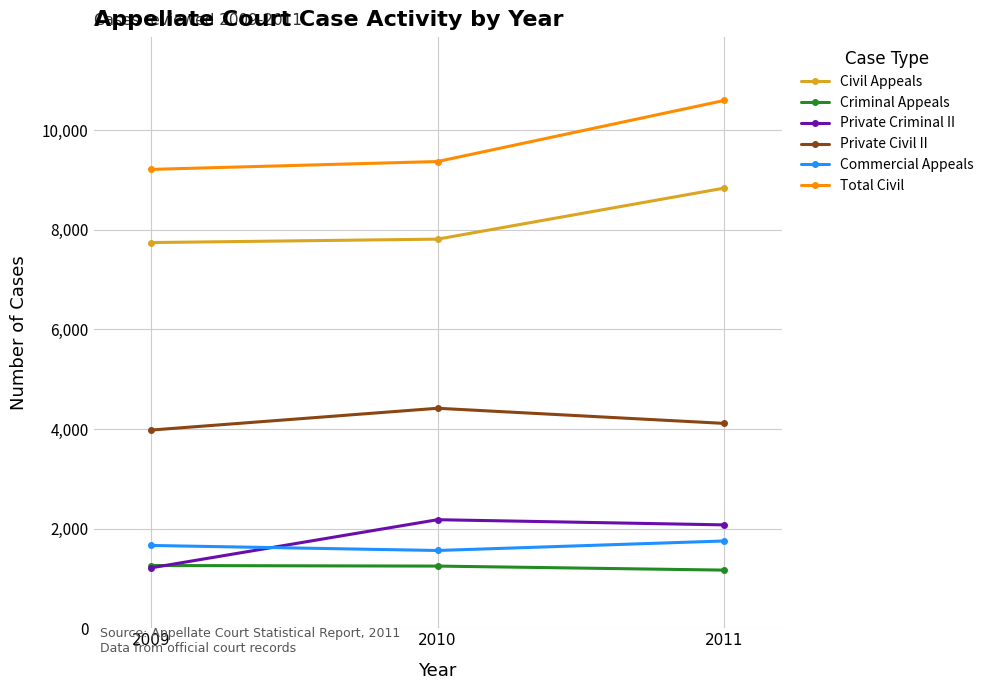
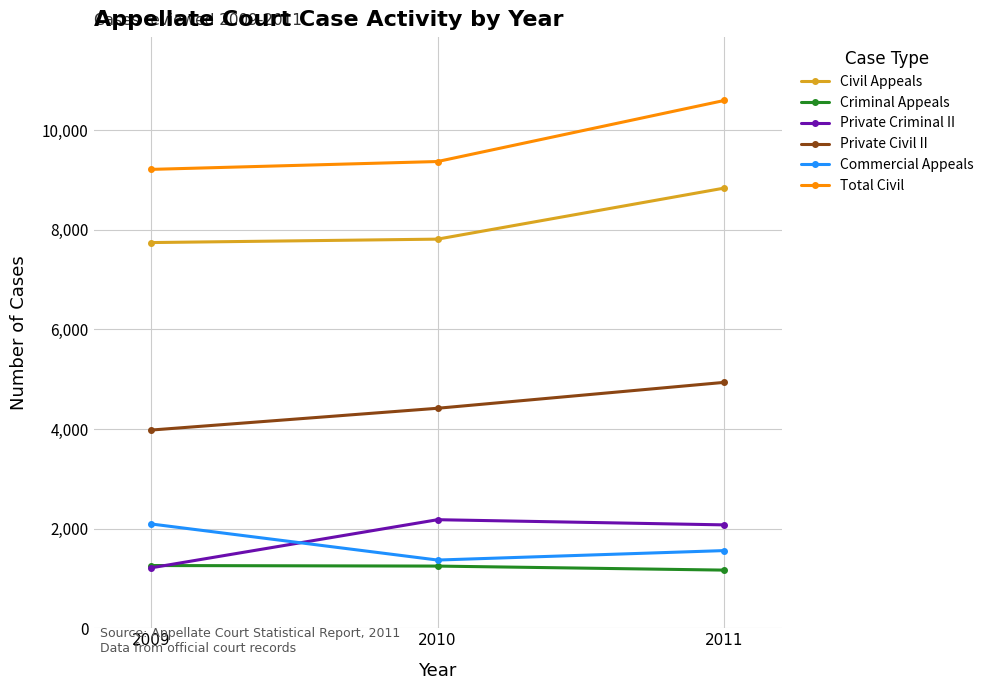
  {
    "Criminal Appeals": {
      "2010": "1,200",
      "2011": "1,200"
    },
    "Private Criminal II": {
      "2010": "2,200",
      "2011": "2,100"
    },
    "Private Civil II": {
      "2009": "4,000",
      "2010": "4,400",
-     "2011": "4,100"
+     "2011": "4,900"
    },
    "Commercial Appeals": {
-     "2009": "1,700",
-     "2010": "1,600",
-     "2011": "1,800"
+     "2009": "2,100",
+     "2010": "1,400",
+     "2011": "1,600"
    }
  }
